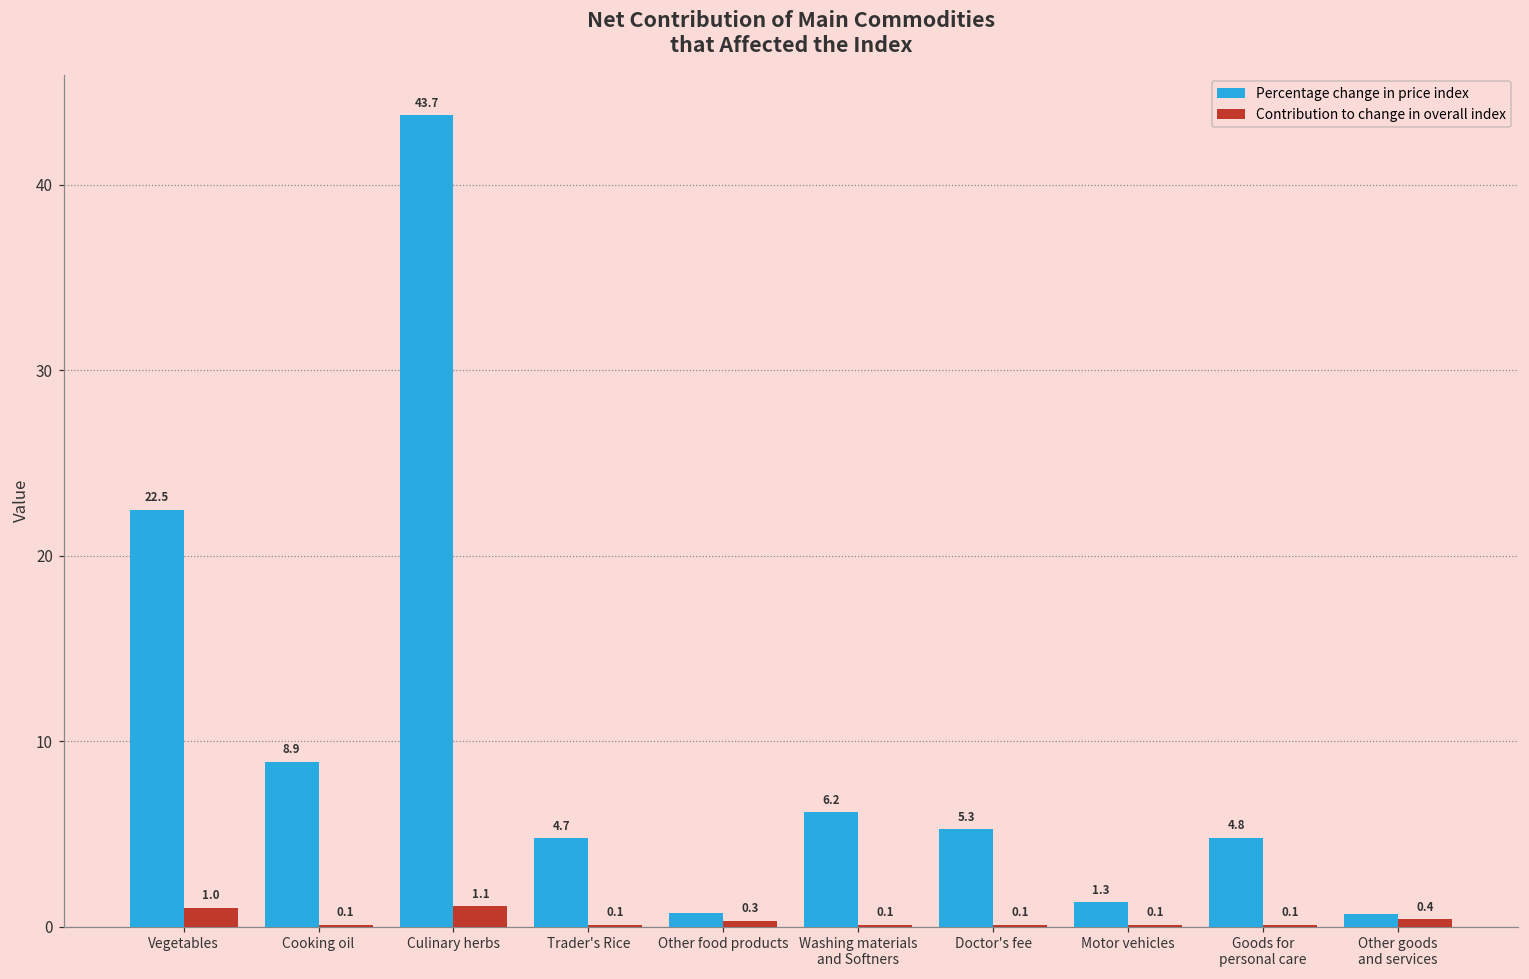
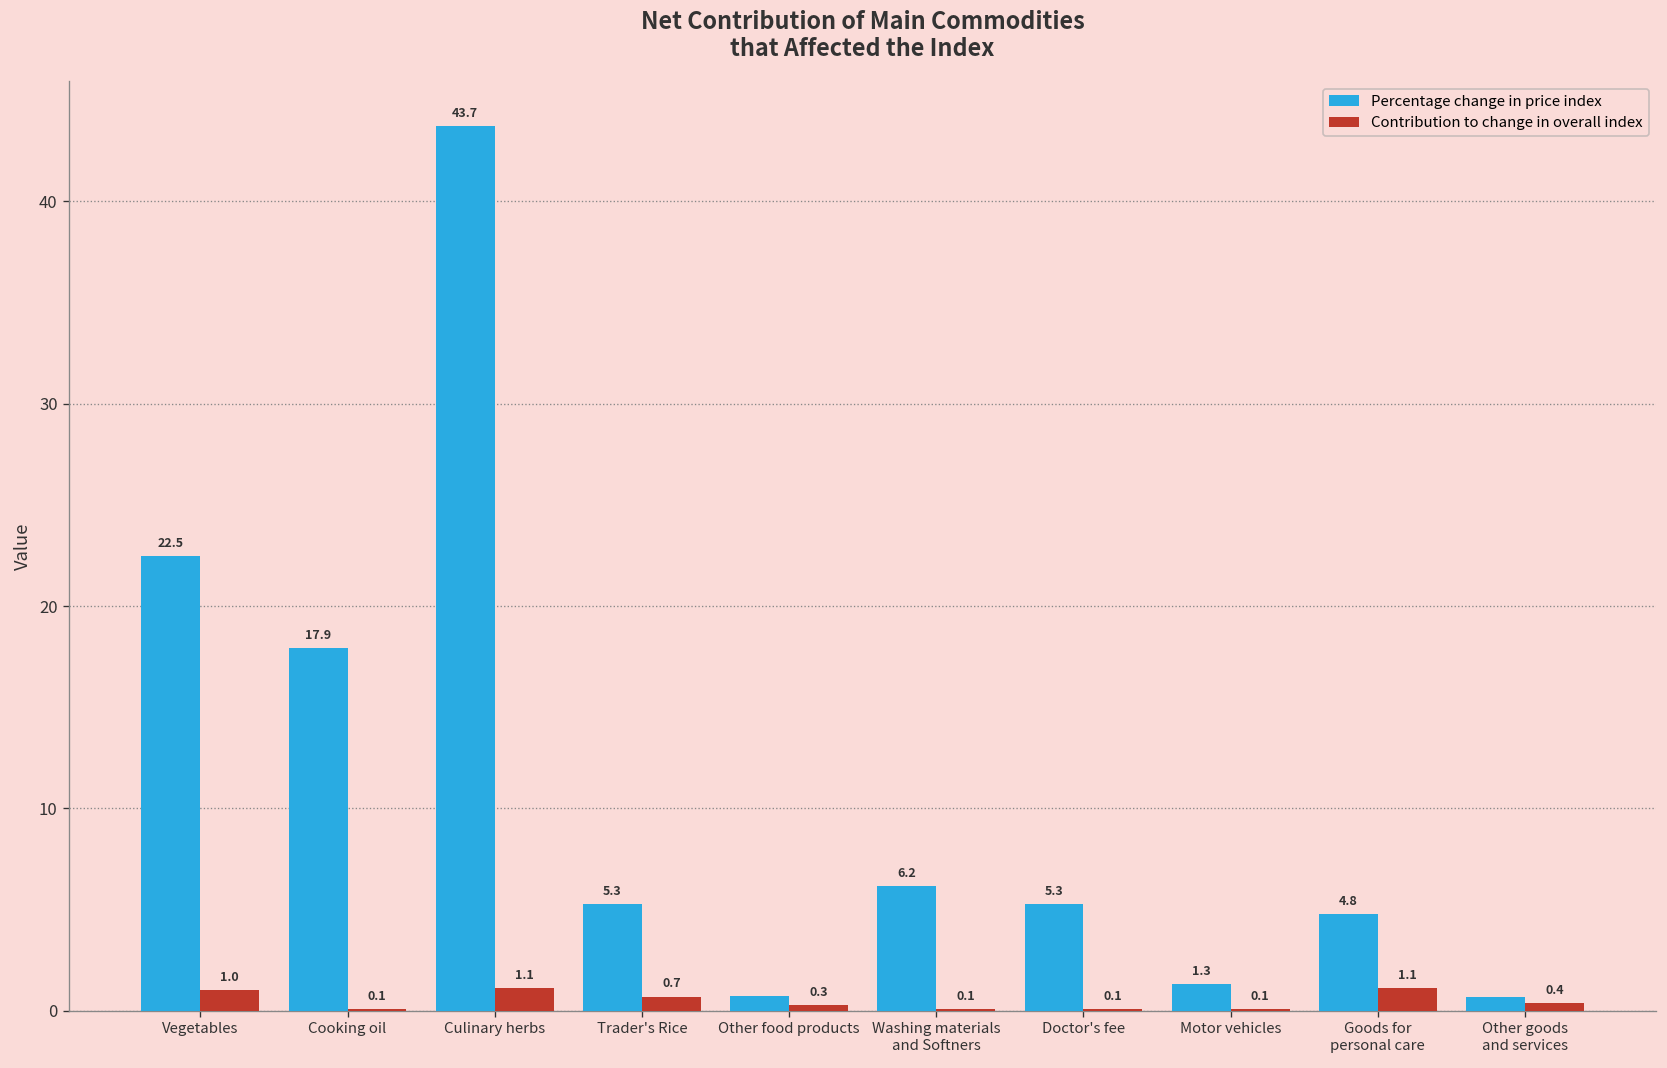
  {
    "Percentage change in price index": {
      "Vegetables": 22.5,
-     "Cooking oil": 8.9,
+     "Cooking oil": 17.9,
      "Culinary herbs": 43.7,
-     "Trader's Rice": 4.7,
+     "Trader's Rice": 5.3,
      "Washing materials and Softners": 6.2,
      "Doctor's fee": 5.3,
      "Motor vehicles": 1.3,
      "Goods for personal care": 4.8
    },
    "Contribution to change in overall index": {
      "Vegetables": 1.0,
      "Cooking oil": 0.1,
      "Culinary herbs": 1.1,
-     "Trader's Rice": 0.1,
+     "Trader's Rice": 0.7,
      "Other food products": 0.3,
      "Washing materials and Softners": 0.1,
      "Doctor's fee": 0.1,
      "Motor vehicles": 0.1,
-     "Goods for personal care": 0.1,
+     "Goods for personal care": 1.1,
      "Other goods and services": 0.4
    }
  }
